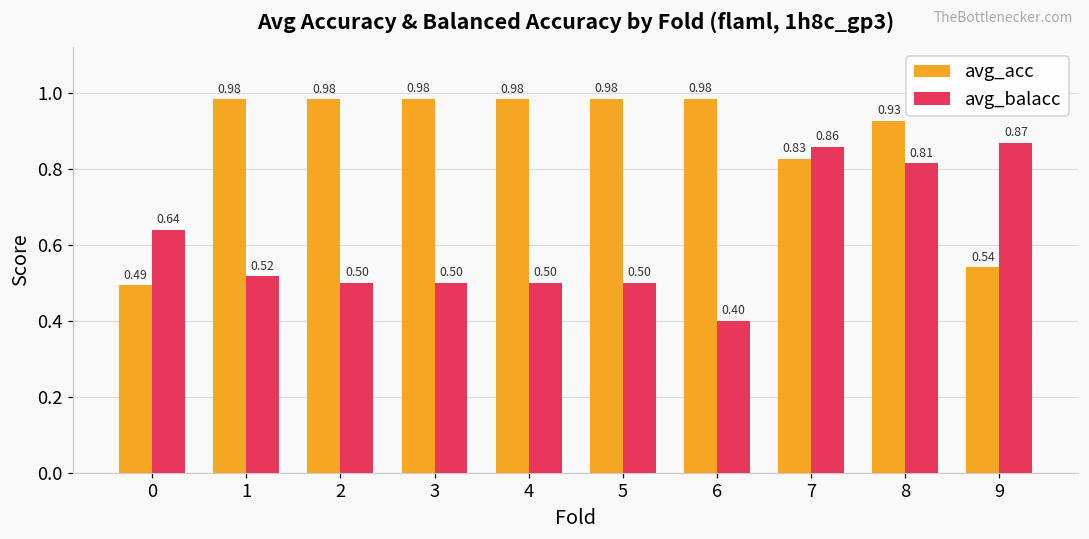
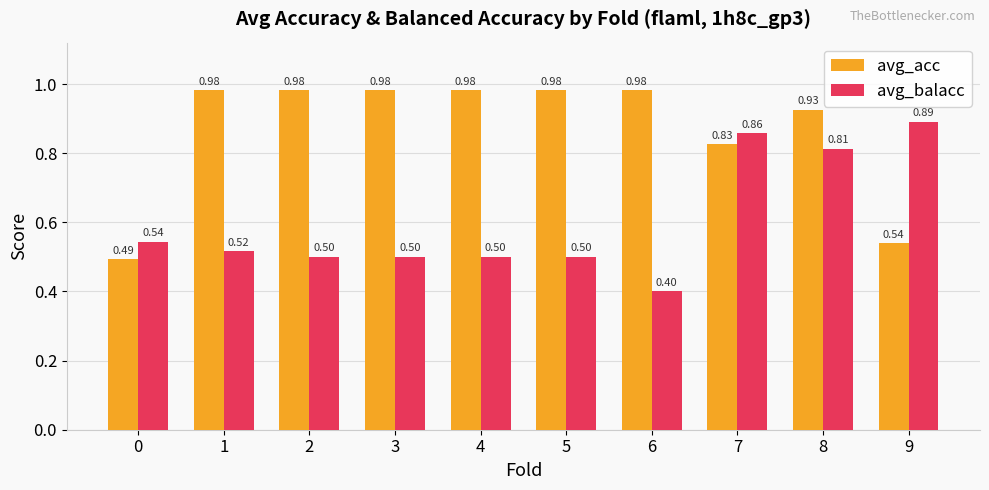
  {
    "avg_acc": {
      "0": 0.49,
      "1": 0.98,
      "2": 0.98,
      "3": 0.98,
      "4": 0.98,
      "5": 0.98,
      "6": 0.98,
      "7": 0.83,
      "8": 0.93,
      "9": 0.54
    },
    "avg_balacc": {
-     "0": 0.64,
+     "0": 0.54,
      "1": 0.52,
      "2": 0.50,
      "3": 0.50,
      "4": 0.50,
      "5": 0.50,
      "6": 0.40,
      "7": 0.86,
      "8": 0.81,
-     "9": 0.87
+     "9": 0.89
    }
  }
